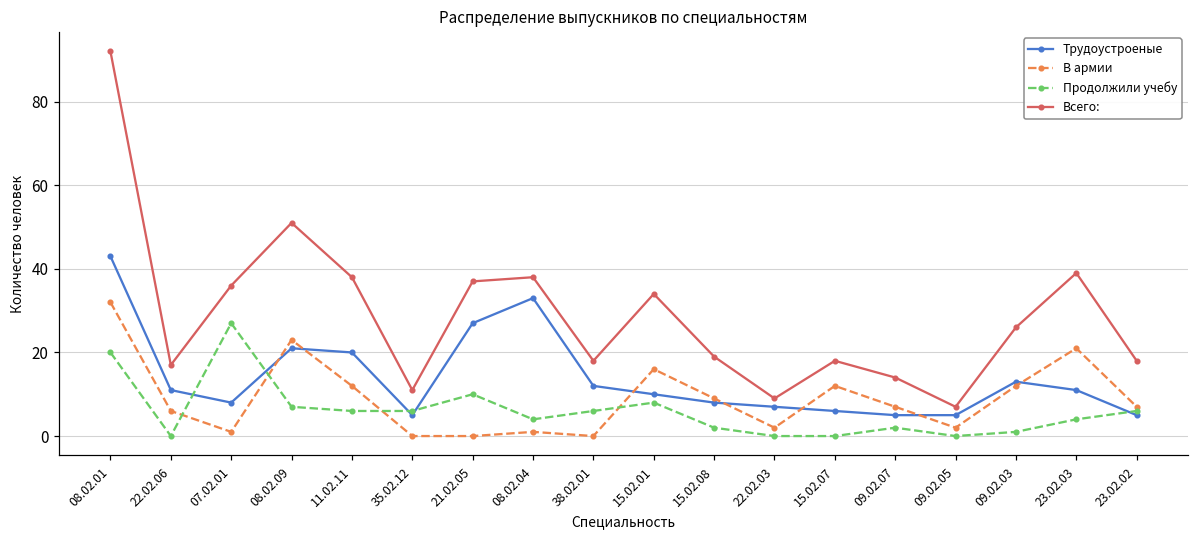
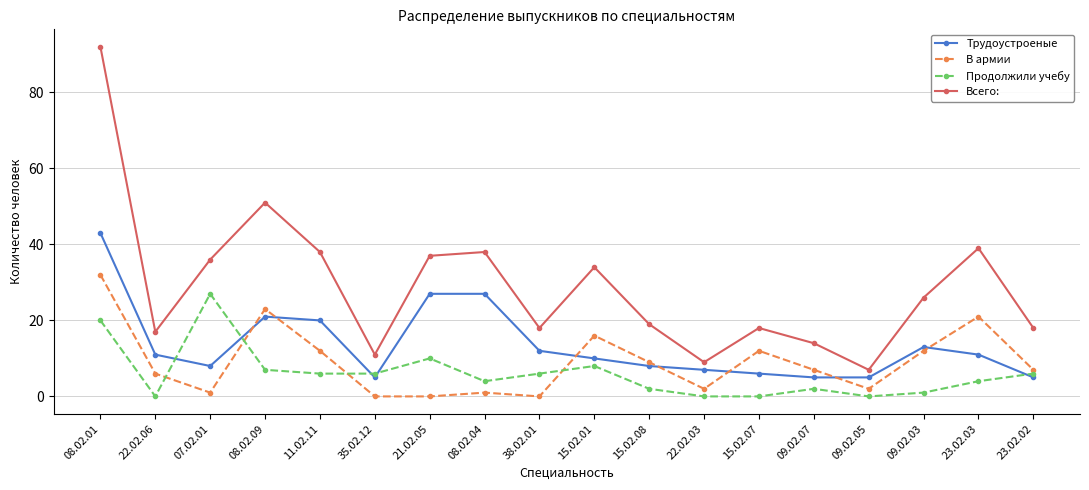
  {
    "Трудоустроеные": {
      "08.02.01": 43,
      "22.02.06": 11,
      "07.02.01": 8,
      "08.02.09": 21,
      "11.02.11": 20,
      "35.02.12": 5,
      "21.02.05": 27,
-     "08.02.04": 33,
+     "08.02.04": 27,
      "38.02.01": 12,
      "15.02.01": 10,
      "15.02.08": 8,
      "22.02.03": 7,
      "15.02.07": 6,
      "09.02.07": 5,
      "09.02.05": 5,
      "09.02.03": 13,
      "23.02.03": 11,
      "23.02.02": 5
    },
    "Продолжили учебу": {
      "08.02.01": 20,
      "22.02.06": 0,
      "07.02.01": 27,
      "08.02.09": 7,
      "11.02.11": 6,
      "35.02.12": 6,
      "21.02.05": 10,
      "08.02.04": 4,
      "38.02.01": 6,
      "15.02.01": 8,
      "15.02.08": 2,
      "22.02.03": 0,
      "15.02.07": 0,
      "09.02.07": 2,
      "09.02.05": 0,
      "09.02.03": 1,
      "23.02.03": 4,
      "23.02.02": 6
    }
  }
